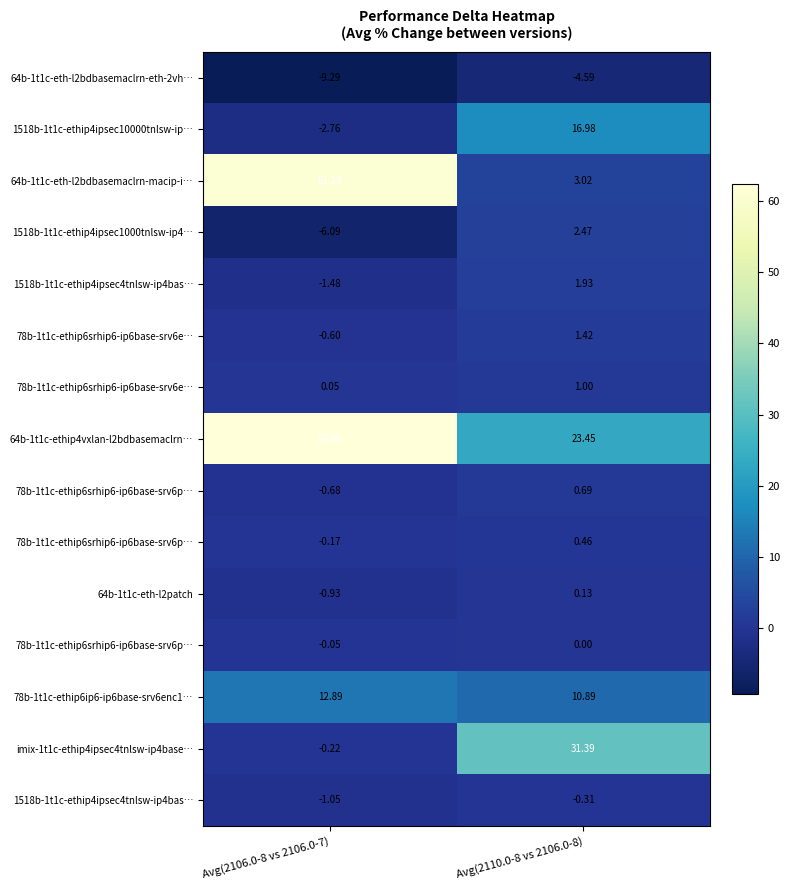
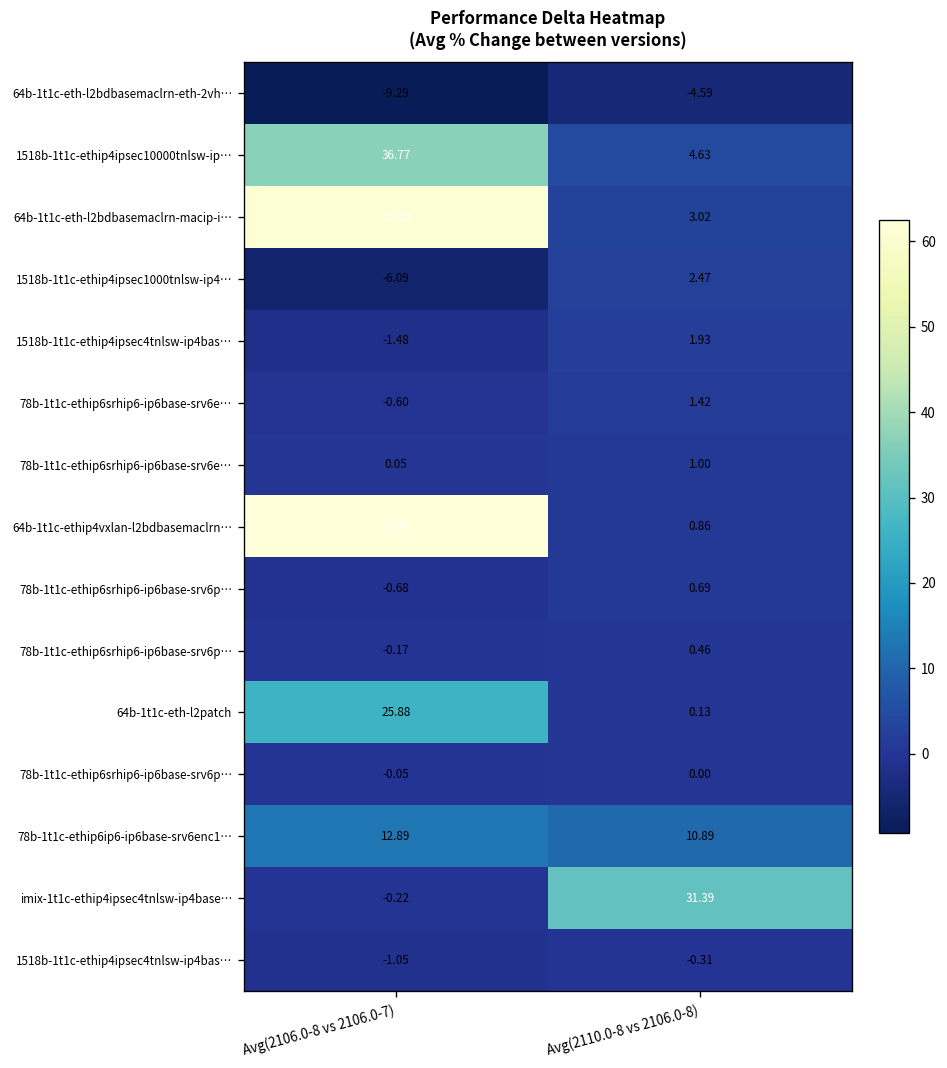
  {
    "64b-1t1c-eth-l2bdbasemaclrn-eth-2vh…": {
      "Avg(2106.0-8 vs 2106.0-7)": -9.29,
      "Avg(2110.0-8 vs 2106.0-8)": -4.59
    },
    "1518b-1t1c-ethip4ipsec10000tnlsw-ip…": {
-     "Avg(2106.0-8 vs 2106.0-7)": -2.76,
-     "Avg(2110.0-8 vs 2106.0-8)": 16.98
+     "Avg(2106.0-8 vs 2106.0-7)": 36.77,
+     "Avg(2110.0-8 vs 2106.0-8)": 4.63
    },
    "64b-1t1c-eth-l2bdbasemaclrn-macip-i…": {
      "Avg(2110.0-8 vs 2106.0-8)": 3.02
    },
    "1518b-1t1c-ethip4ipsec1000tnlsw-ip4…": {
      "Avg(2106.0-8 vs 2106.0-7)": -6.09,
      "Avg(2110.0-8 vs 2106.0-8)": 2.47
    },
    "64b-1t1c-ethip4vxlan-l2bdbasemaclrn…": {
-     "Avg(2110.0-8 vs 2106.0-8)": 23.45
+     "Avg(2110.0-8 vs 2106.0-8)": 0.86
    },
    "64b-1t1c-eth-l2patch": {
-     "Avg(2106.0-8 vs 2106.0-7)": -0.93,
+     "Avg(2106.0-8 vs 2106.0-7)": 25.88,
      "Avg(2110.0-8 vs 2106.0-8)": 0.13
    },
    "78b-1t1c-ethip6ip6-ip6base-srv6enc1…": {
      "Avg(2106.0-8 vs 2106.0-7)": 12.89,
      "Avg(2110.0-8 vs 2106.0-8)": 10.89
    },
    "imix-1t1c-ethip4ipsec4tnlsw-ip4base…": {
      "Avg(2106.0-8 vs 2106.0-7)": -0.22,
      "Avg(2110.0-8 vs 2106.0-8)": 31.39
    }
  }
